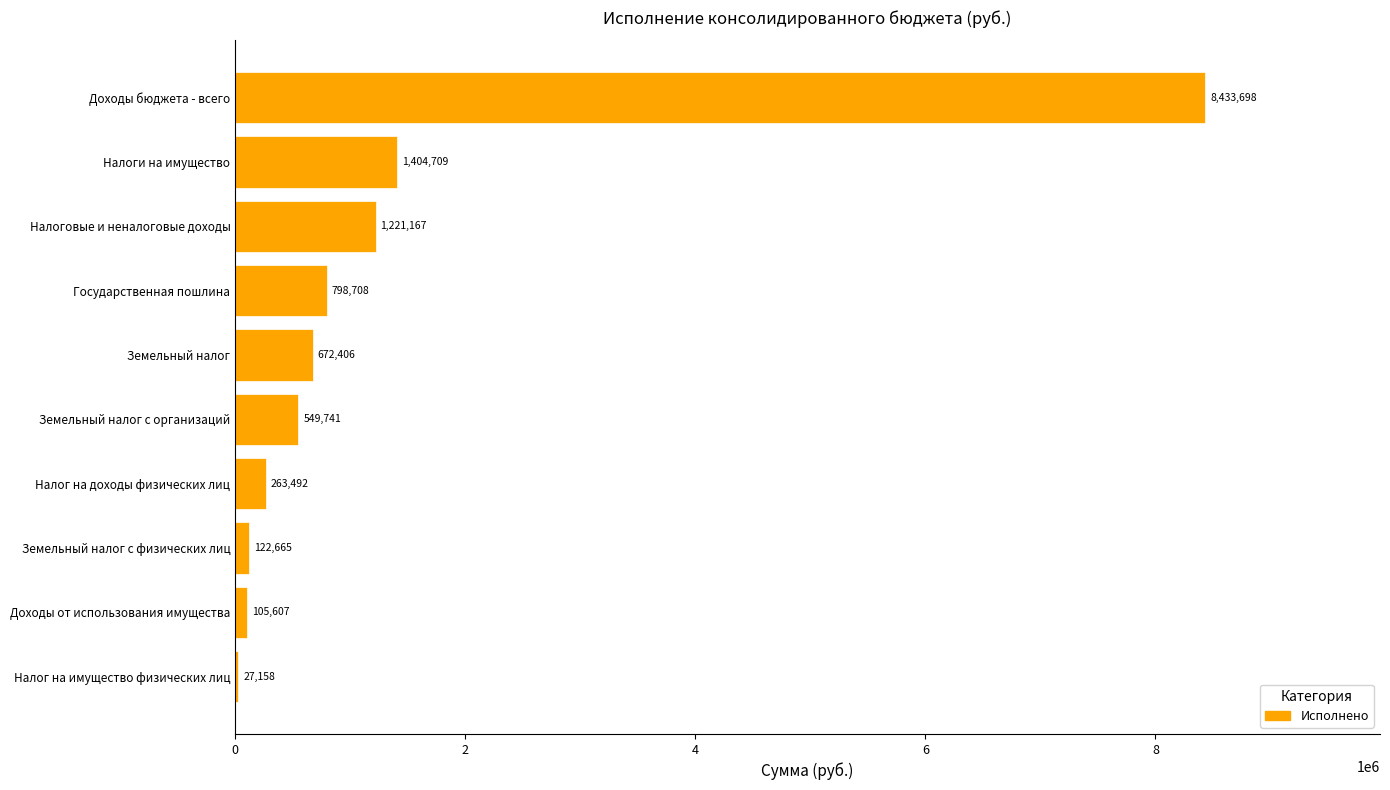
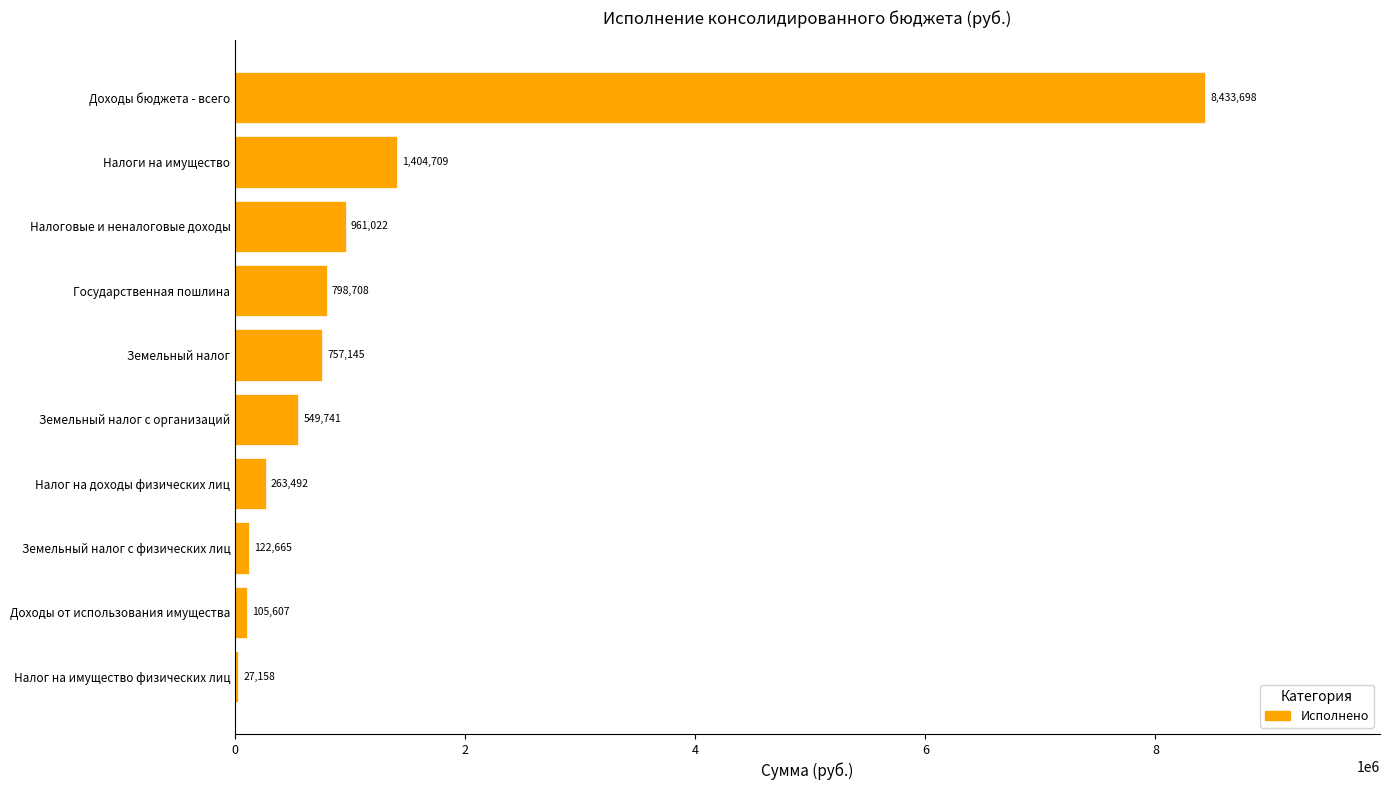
  {
    "Доходы бюджета - всего": "8,433,698",
    "Налоги на имущество": "1,404,709",
-   "Налоговые и неналоговые доходы": "1,221,167",
+   "Налоговые и неналоговые доходы": "961,022",
    "Государственная пошлина": "798,708",
-   "Земельный налог": "672,406",
+   "Земельный налог": "757,145",
    "Земельный налог с организаций": "549,741",
    "Налог на доходы физических лиц": "263,492",
    "Земельный налог с физических лиц": "122,665",
    "Доходы от использования имущества": "105,607",
    "Налог на имущество физических лиц": "27,158"
  }
